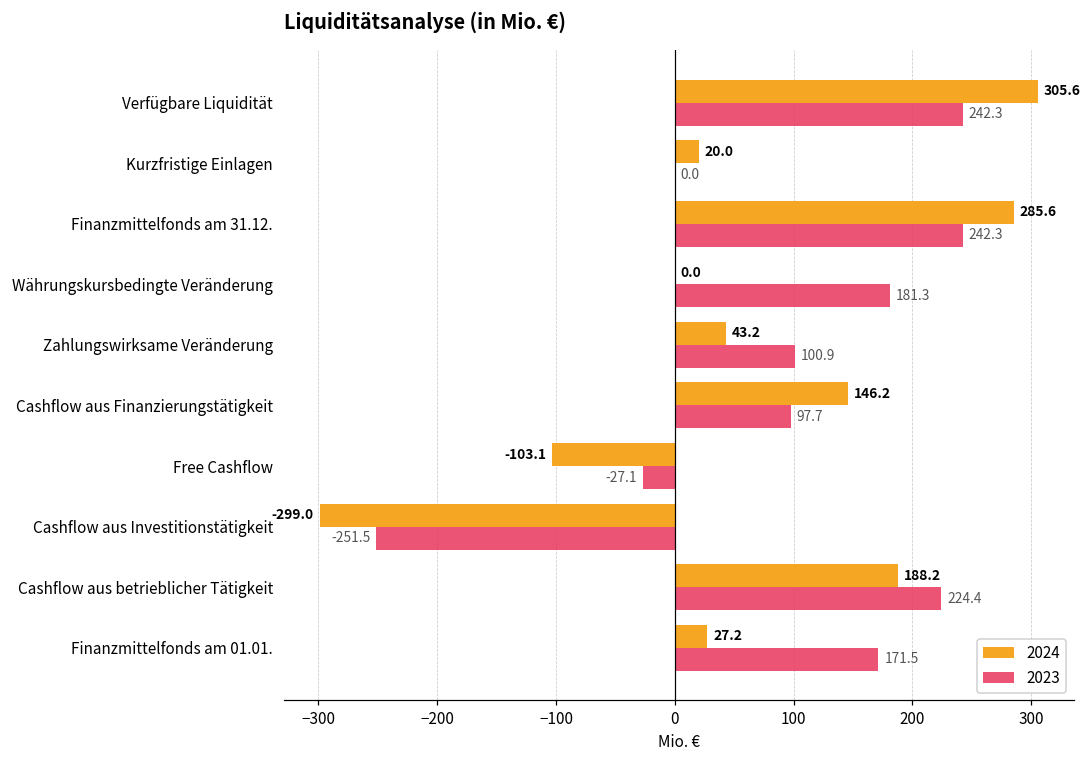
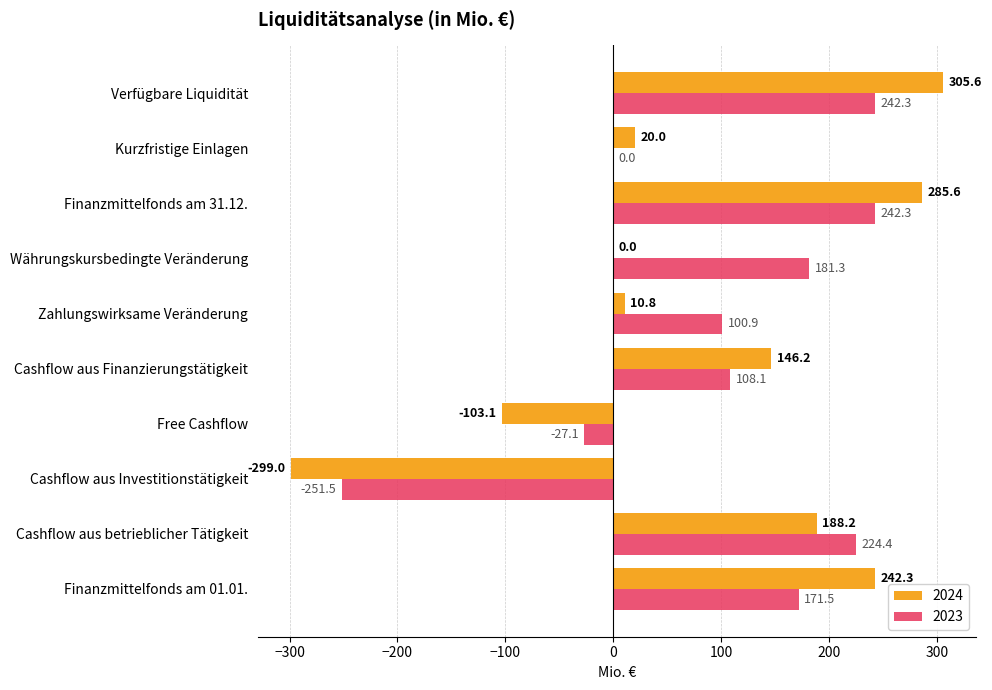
  {
    "2024": {
      "Verfügbare Liquidität": 305.6,
      "Kurzfristige Einlagen": 20.0,
      "Finanzmittelfonds am 31.12.": 285.6,
      "Währungskursbedingte Veränderung": 0.0,
-     "Zahlungswirksame Veränderung": 43.2,
+     "Zahlungswirksame Veränderung": 10.8,
      "Cashflow aus Finanzierungstätigkeit": 146.2,
      "Free Cashflow": -103.1,
      "Cashflow aus Investitionstätigkeit": -299.0,
      "Cashflow aus betrieblicher Tätigkeit": 188.2,
-     "Finanzmittelfonds am 01.01.": 27.2
+     "Finanzmittelfonds am 01.01.": 242.3
    },
    "2023": {
      "Verfügbare Liquidität": 242.3,
      "Kurzfristige Einlagen": 0.0,
      "Finanzmittelfonds am 31.12.": 242.3,
      "Währungskursbedingte Veränderung": 181.3,
      "Zahlungswirksame Veränderung": 100.9,
-     "Cashflow aus Finanzierungstätigkeit": 97.7,
+     "Cashflow aus Finanzierungstätigkeit": 108.1,
      "Free Cashflow": -27.1,
      "Cashflow aus Investitionstätigkeit": -251.5,
      "Cashflow aus betrieblicher Tätigkeit": 224.4,
      "Finanzmittelfonds am 01.01.": 171.5
    }
  }
